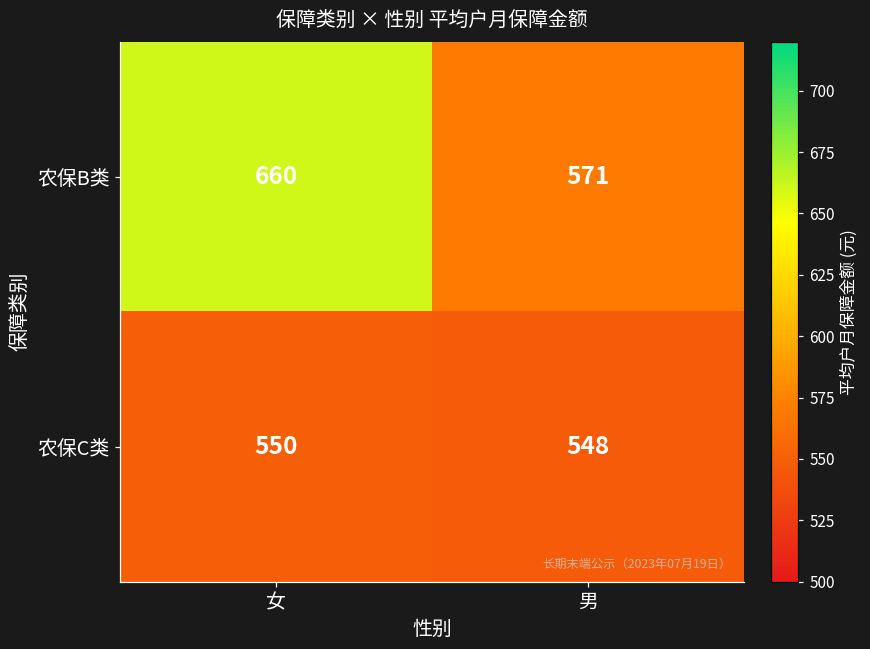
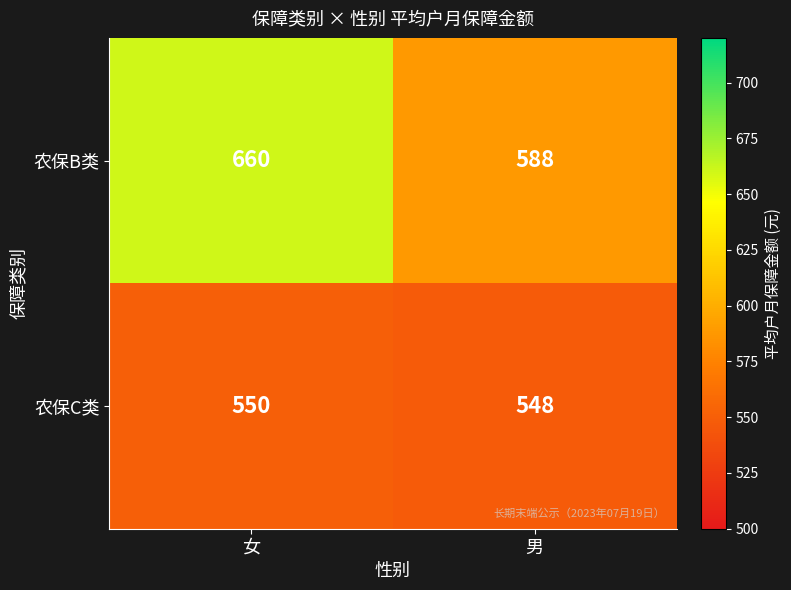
  {
    "农保B类": {
      "女": 660,
-     "男": 571
+     "男": 588
    },
    "农保C类": {
      "女": 550
    }
  }
